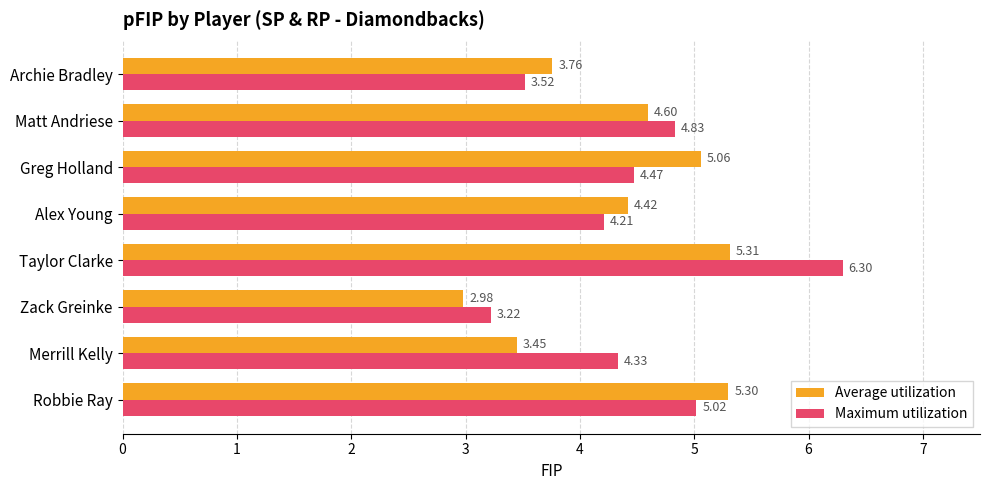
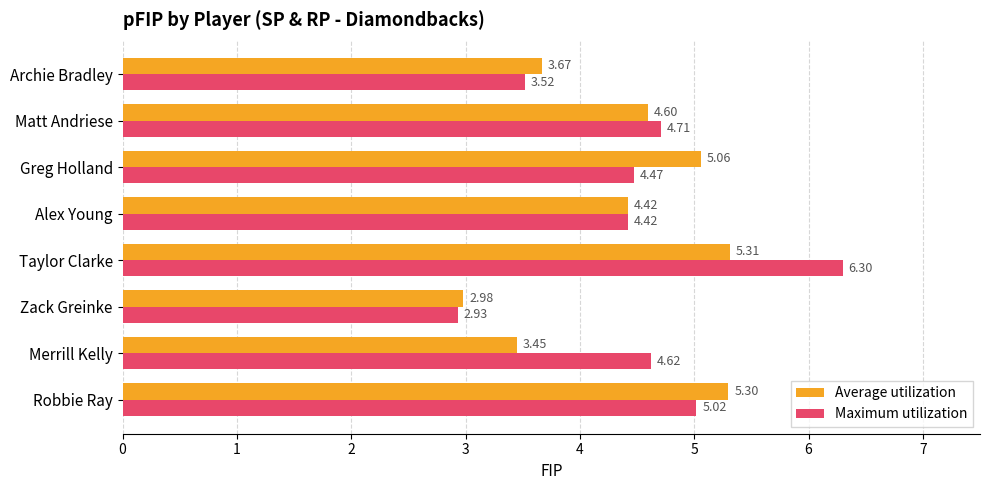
  {
    "Average utilization": {
-     "Archie Bradley": 3.76,
+     "Archie Bradley": 3.67,
      "Matt Andriese": 4.60,
      "Greg Holland": 5.06,
      "Alex Young": 4.42,
      "Taylor Clarke": 5.31,
      "Zack Greinke": 2.98,
      "Merrill Kelly": 3.45,
      "Robbie Ray": 5.30
    },
    "Maximum utilization": {
      "Archie Bradley": 3.52,
-     "Matt Andriese": 4.83,
+     "Matt Andriese": 4.71,
      "Greg Holland": 4.47,
-     "Alex Young": 4.21,
+     "Alex Young": 4.42,
      "Taylor Clarke": 6.30,
-     "Zack Greinke": 3.22,
-     "Merrill Kelly": 4.33,
+     "Zack Greinke": 2.93,
+     "Merrill Kelly": 4.62,
      "Robbie Ray": 5.02
    }
  }
